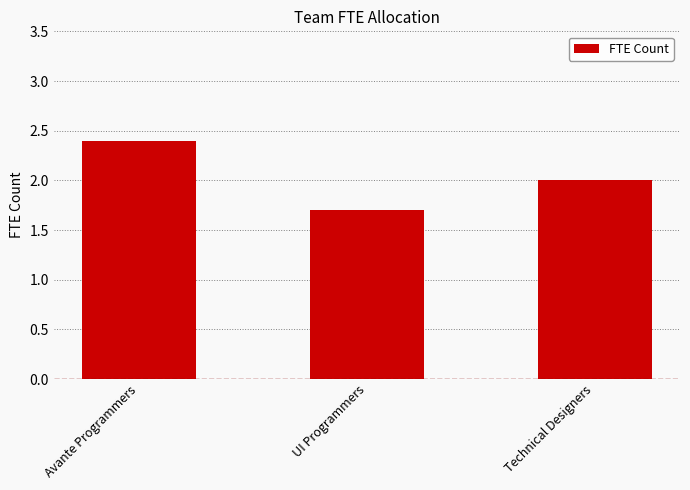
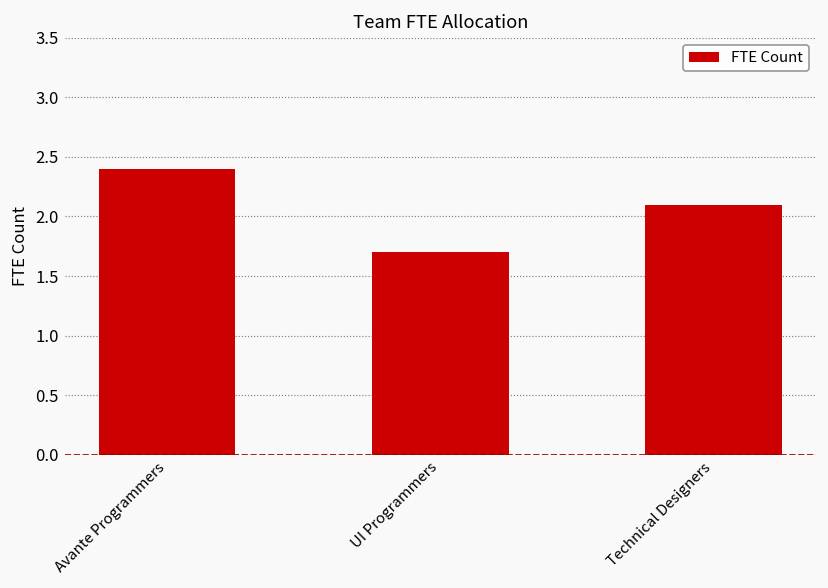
  {
    "Avante Programmers": 2.4,
    "UI Programmers": 1.7,
-   "Technical Designers": 2.0
+   "Technical Designers": 2.1
  }
